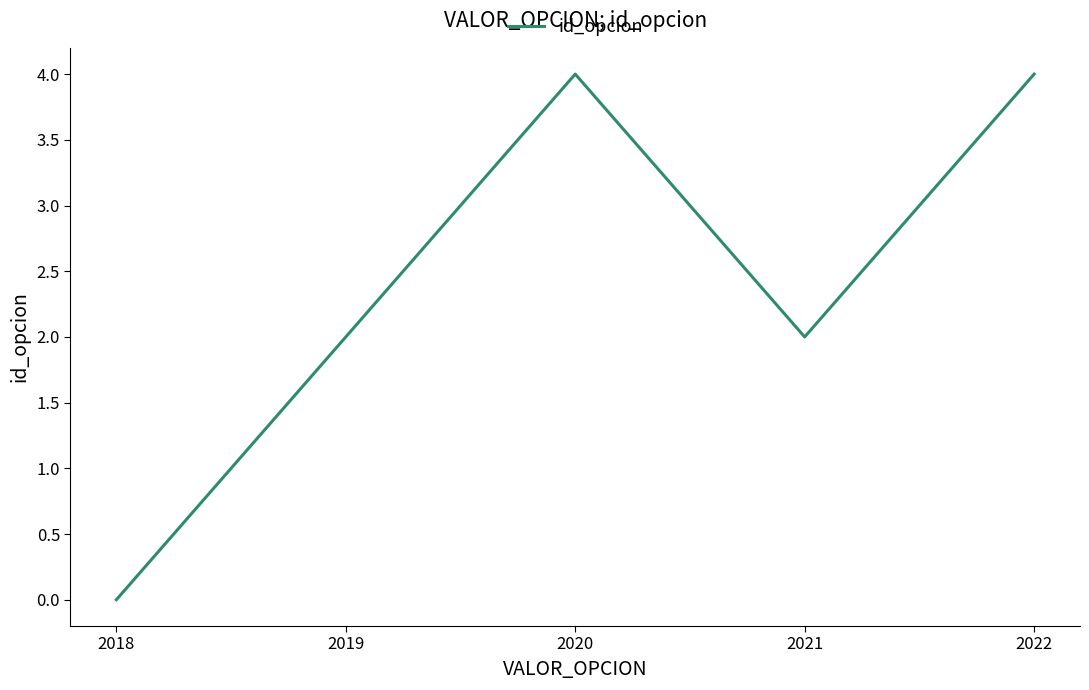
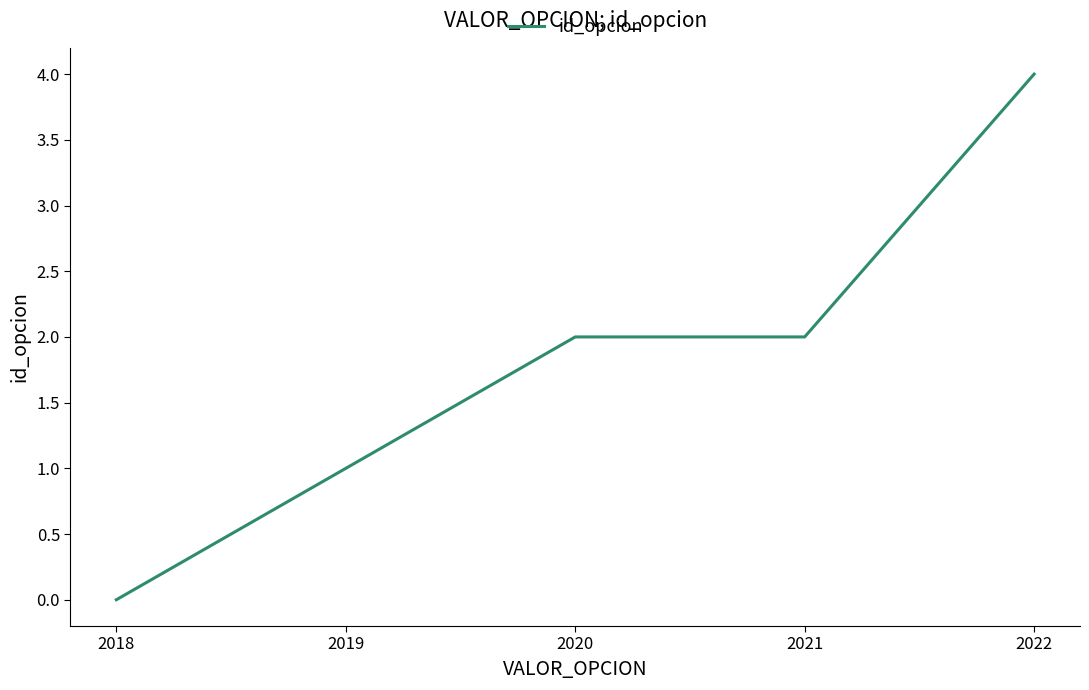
  {
    "2018": 0,
-   "2019": 2,
-   "2020": 4,
+   "2019": 1,
+   "2020": 2,
    "2021": 2,
    "2022": 4
  }
